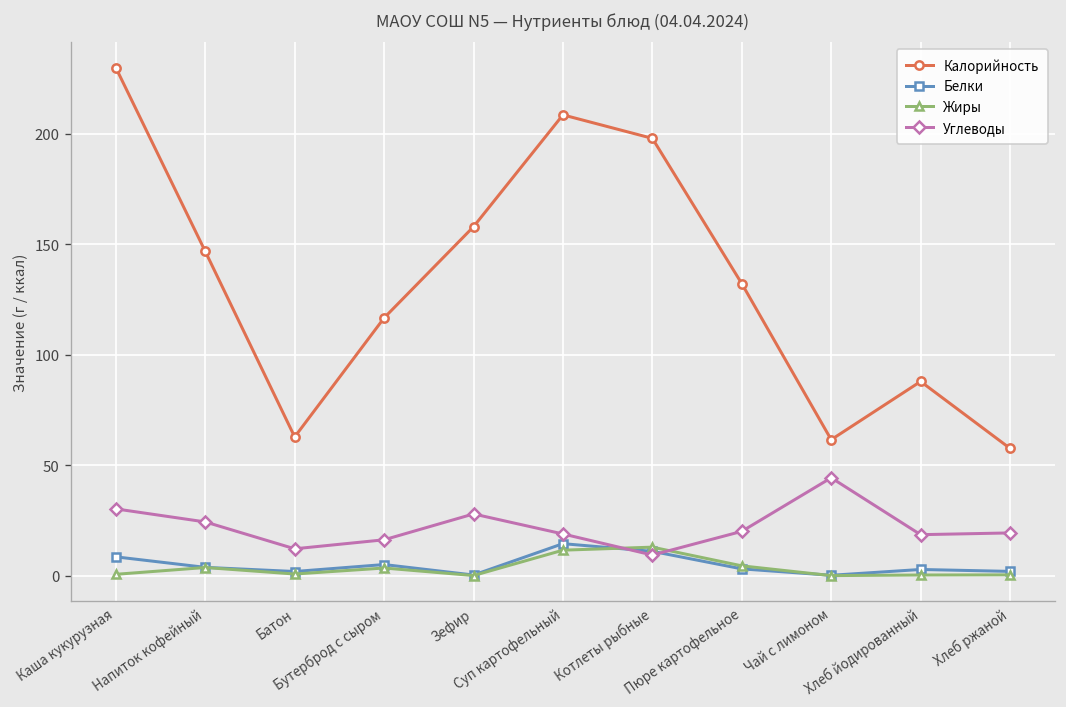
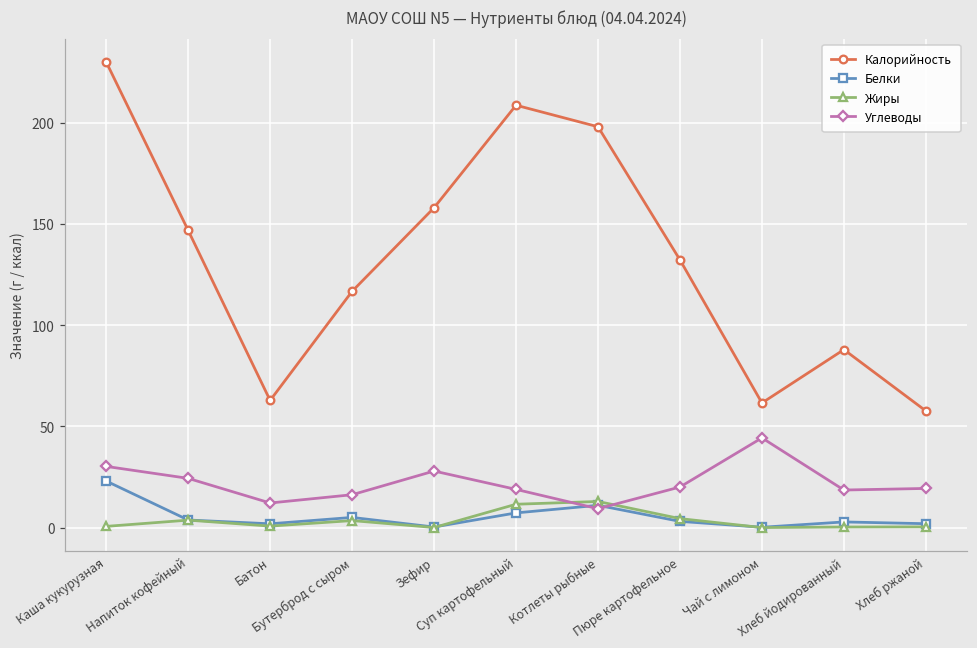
  {
    "Калорийность": {
      "Каша кукурузная": 230,
      "Напиток кофейный": 147,
      "Батон": 63,
      "Бутерброд с сыром": 117,
      "Зефир": 158,
      "Суп картофельный": 209,
      "Котлеты рыбные": 198,
      "Пюре картофельное": 132,
      "Чай с лимоном": 62,
      "Хлеб йодированный": 88,
      "Хлеб ржаной": 58
    },
    "Белки": {
-     "Каша кукурузная": 9,
+     "Каша кукурузная": 23,
      "Бутерброд с сыром": 5,
-     "Суп картофельный": 14,
+     "Суп картофельный": 7,
      "Котлеты рыбные": 11,
      "Хлеб йодированный": 3,
      "Хлеб ржаной": 2
    },
    "Жиры": {
      "Каша кукурузная": 1,
      "Бутерброд с сыром": 3,
      "Суп картофельный": 12,
      "Котлеты рыбные": 13,
      "Хлеб йодированный": 0,
      "Хлеб ржаной": 0
    },
    "Углеводы": {
      "Каша кукурузная": 30,
      "Напиток кофейный": 24,
      "Батон": 12,
      "Бутерброд с сыром": 16,
      "Зефир": 28,
      "Суп картофельный": 19,
      "Котлеты рыбные": 9,
      "Пюре картофельное": 20,
      "Чай с лимоном": 44,
      "Хлеб йодированный": 19,
      "Хлеб ржаной": 19
    }
  }
